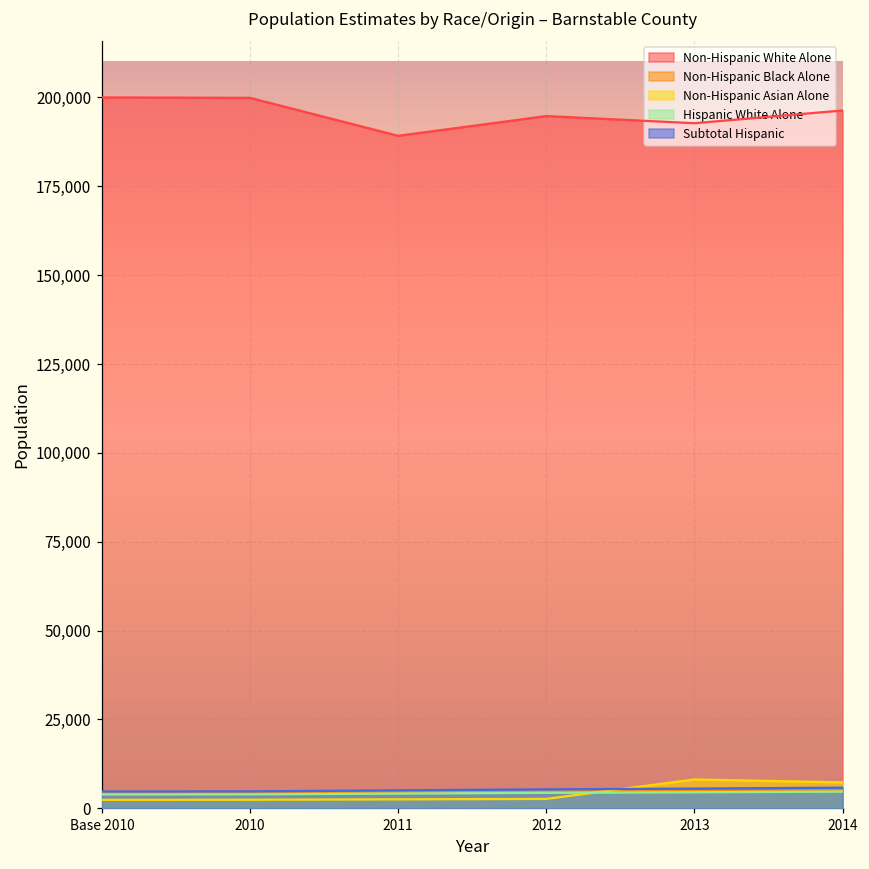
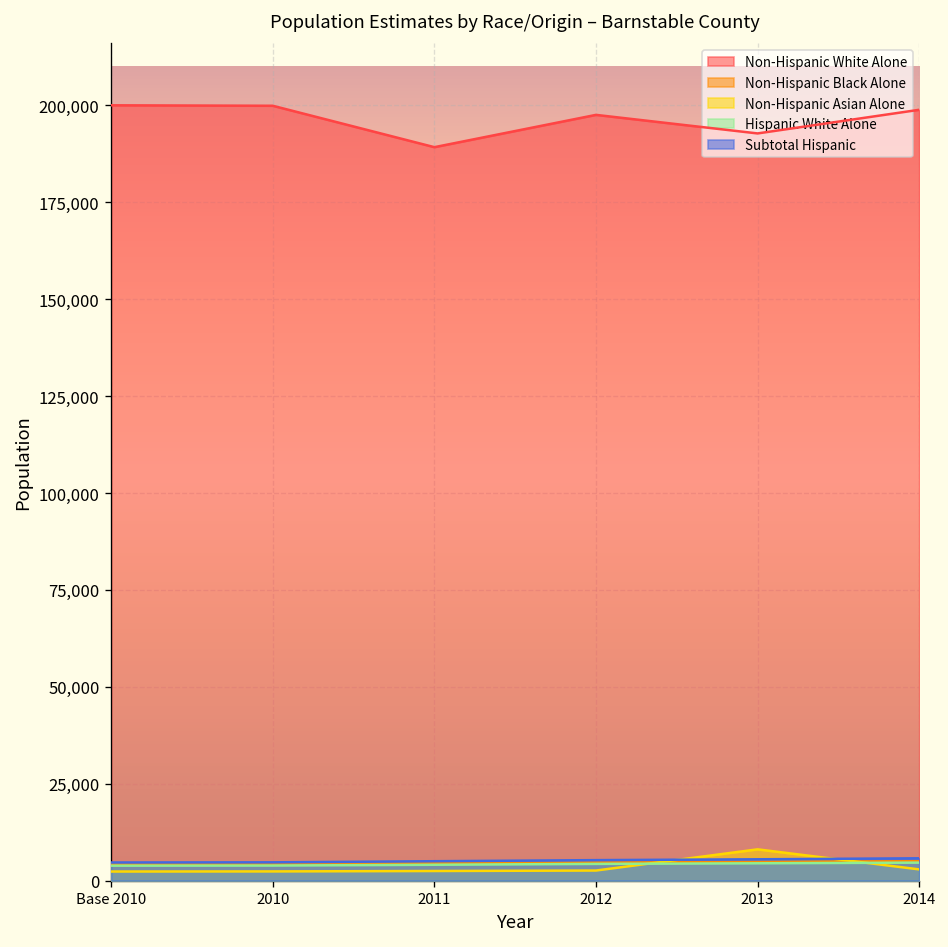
  {
    "Non-Hispanic White Alone": {
      "Base 2010": "200,000",
      "2010": "200,000",
      "2011": "189,000",
-     "2012": "195,000",
-     "2014": "196,000"
+     "2012": "198,000",
+     "2014": "199,000"
    },
    "Non-Hispanic Asian Alone": {
      "Base 2010": "2,000",
      "2010": "2,000",
      "2011": "2,000",
      "2012": "3,000",
      "2013": "8,000",
-     "2014": "7,000"
+     "2014": "3,000"
    }
  }
